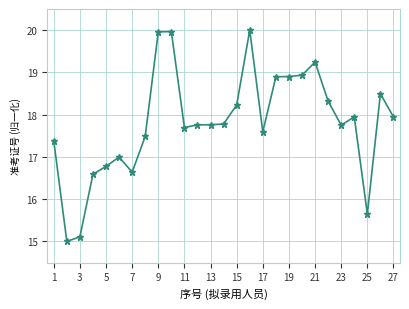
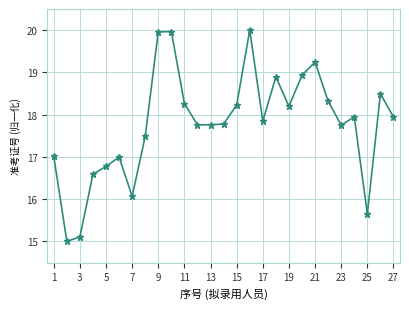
  {
-   "1": 17.4,
+   "1": 17.0,
    "3": 15.1,
    "5": 16.8,
-   "7": 16.6,
+   "7": 16.1,
    "9": 20.0,
-   "11": 17.7,
+   "11": 18.3,
    "13": 17.8,
    "15": 18.2,
-   "17": 17.6,
-   "19": 18.9,
+   "17": 17.8,
+   "19": 18.2,
    "21": 19.2,
    "23": 17.8,
    "25": 15.6,
    "27": 17.9
  }
